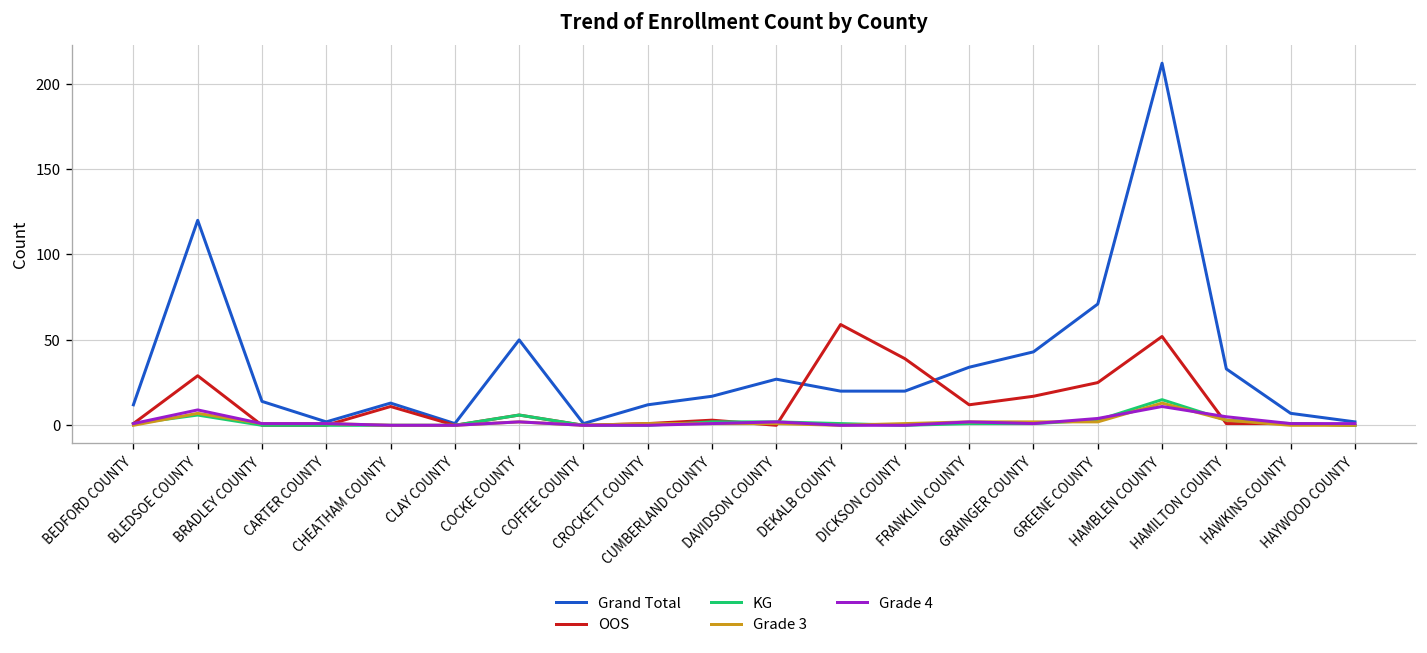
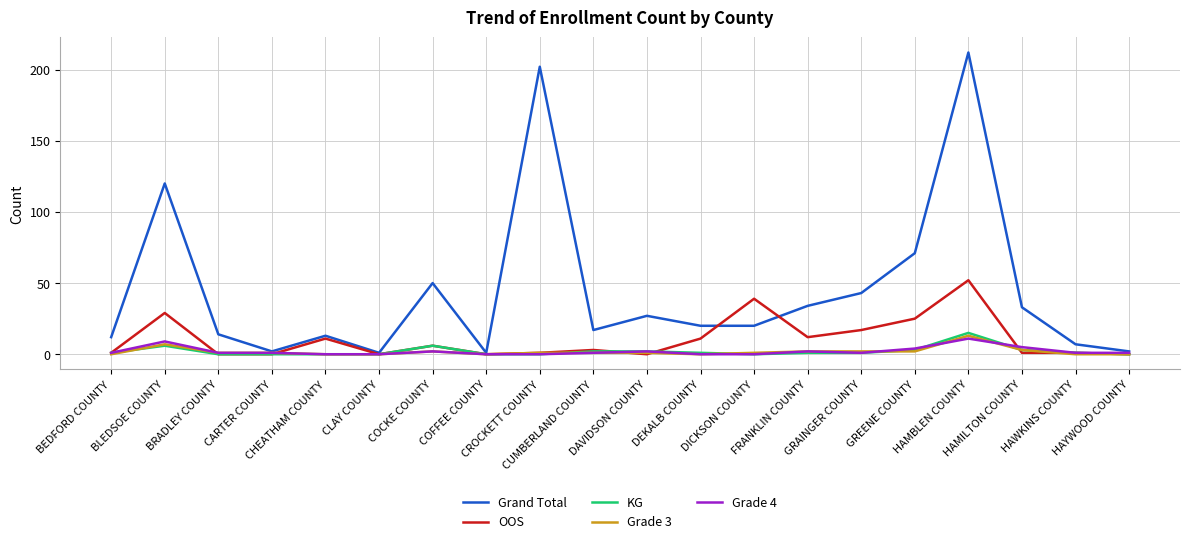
  {
    "Grand Total": {
      "BEDFORD COUNTY": 12,
      "BLEDSOE COUNTY": 120,
      "BRADLEY COUNTY": 14,
      "CHEATHAM COUNTY": 13,
      "COCKE COUNTY": 50,
-     "CROCKETT COUNTY": 12,
+     "CROCKETT COUNTY": 202,
      "CUMBERLAND COUNTY": 17,
      "DAVIDSON COUNTY": 27,
      "DEKALB COUNTY": 20,
      "DICKSON COUNTY": 20,
      "FRANKLIN COUNTY": 34,
      "GRAINGER COUNTY": 43,
      "GREENE COUNTY": 71,
      "HAMBLEN COUNTY": 212,
      "HAMILTON COUNTY": 33,
      "HAWKINS COUNTY": 7
    },
    "OOS": {
      "BLEDSOE COUNTY": 29,
      "CHEATHAM COUNTY": 11,
-     "DEKALB COUNTY": 59,
+     "DEKALB COUNTY": 11,
      "DICKSON COUNTY": 39,
      "FRANKLIN COUNTY": 12,
      "GRAINGER COUNTY": 17,
      "GREENE COUNTY": 25,
      "HAMBLEN COUNTY": 52,
      "HAMILTON COUNTY": 1
    },
    "KG": {
      "HAMBLEN COUNTY": 15
    },
    "Grade 3": {
      "HAMBLEN COUNTY": 13
    },
    "Grade 4": {
      "BLEDSOE COUNTY": 9,
      "HAMBLEN COUNTY": 11,
      "HAMILTON COUNTY": 5
    }
  }
